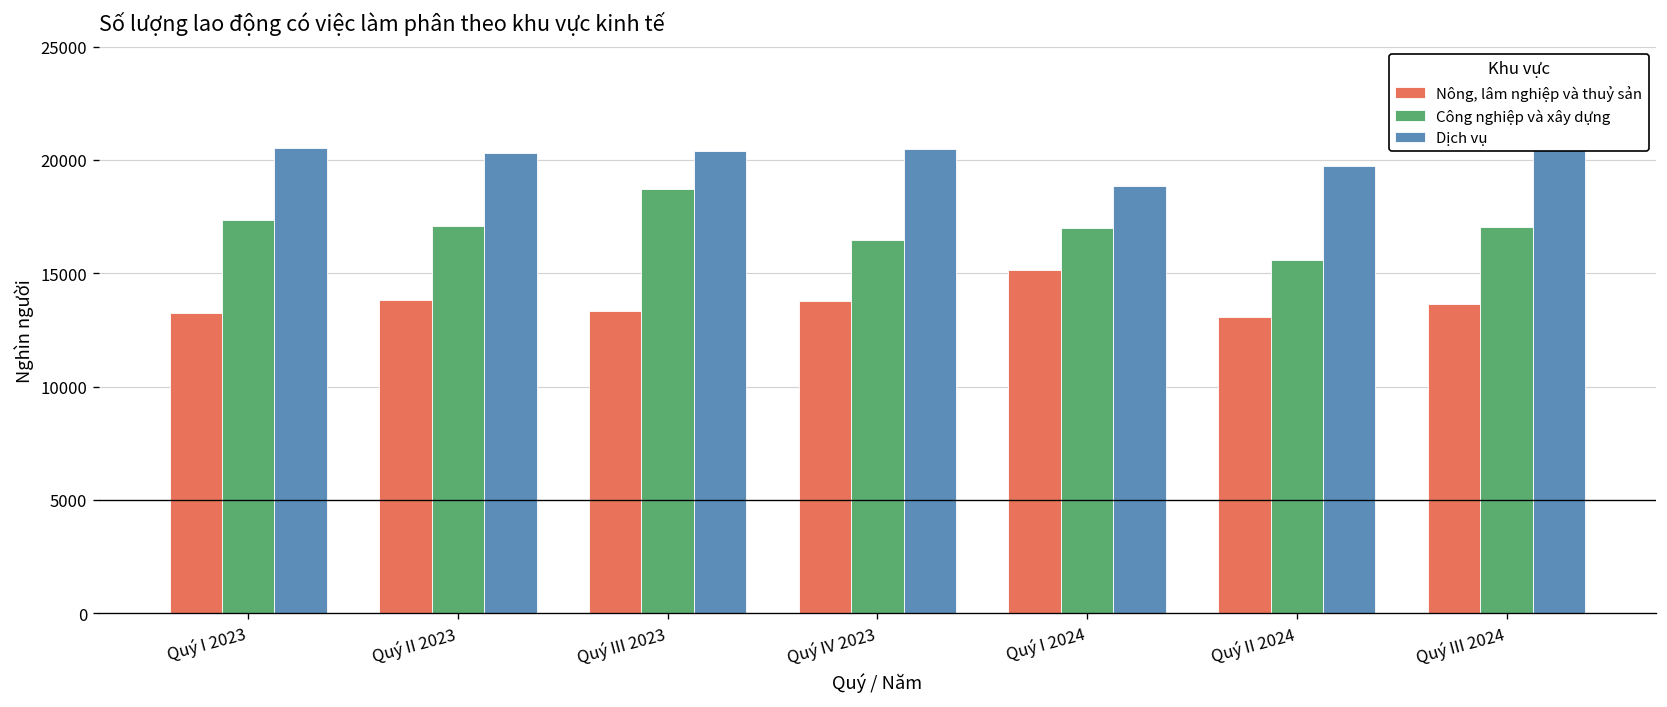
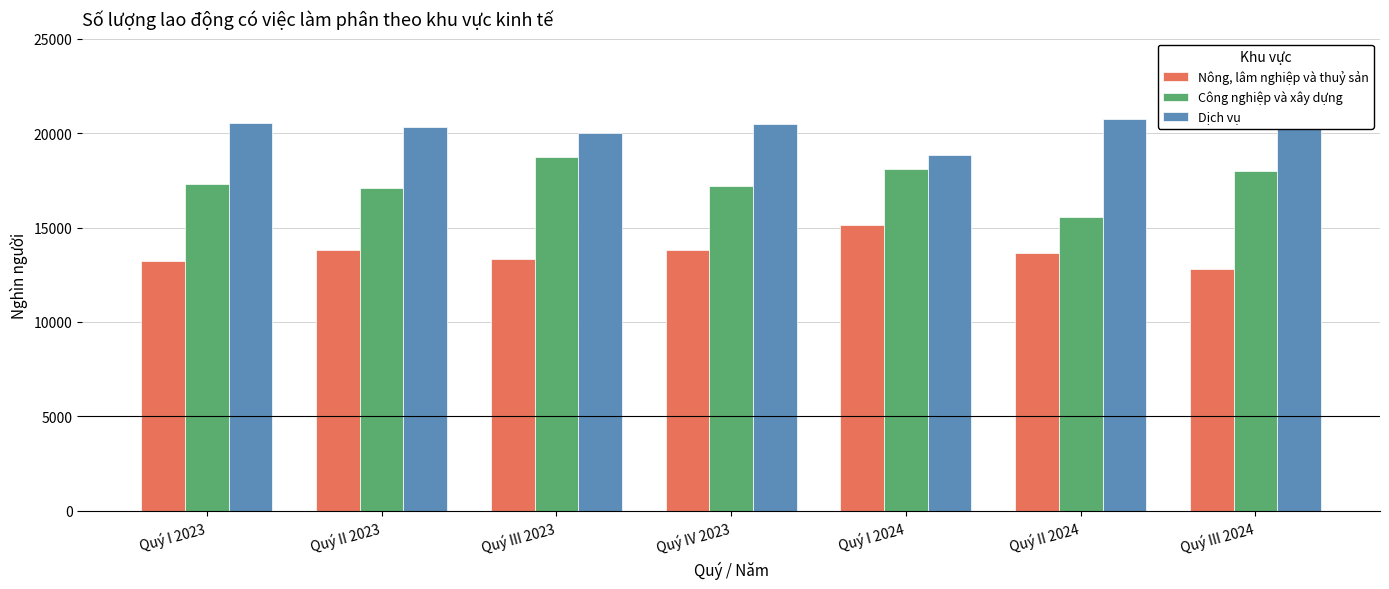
  {
    "Nông, lâm nghiệp và thuỷ sản": {
      "Quý I 2023": 13200,
      "Quý II 2023": 13800,
      "Quý III 2023": 13300,
      "Quý IV 2023": 13800,
      "Quý I 2024": 15100,
-     "Quý II 2024": 13100,
-     "Quý III 2024": 13700
+     "Quý II 2024": 13700,
+     "Quý III 2024": 12800
    },
    "Công nghiệp và xây dựng": {
      "Quý I 2023": 17300,
      "Quý II 2023": 17100,
      "Quý III 2023": 18700,
-     "Quý IV 2023": 16400,
-     "Quý I 2024": 17000,
+     "Quý IV 2023": 17200,
+     "Quý I 2024": 18100,
      "Quý II 2024": 15600,
-     "Quý III 2024": 17000
+     "Quý III 2024": 18000
    },
    "Dịch vụ": {
      "Quý I 2023": 20500,
      "Quý II 2023": 20300,
-     "Quý III 2023": 20400,
+     "Quý III 2023": 20000,
      "Quý IV 2023": 20500,
      "Quý I 2024": 18800,
-     "Quý II 2024": 19700
+     "Quý II 2024": 20800
    }
  }
